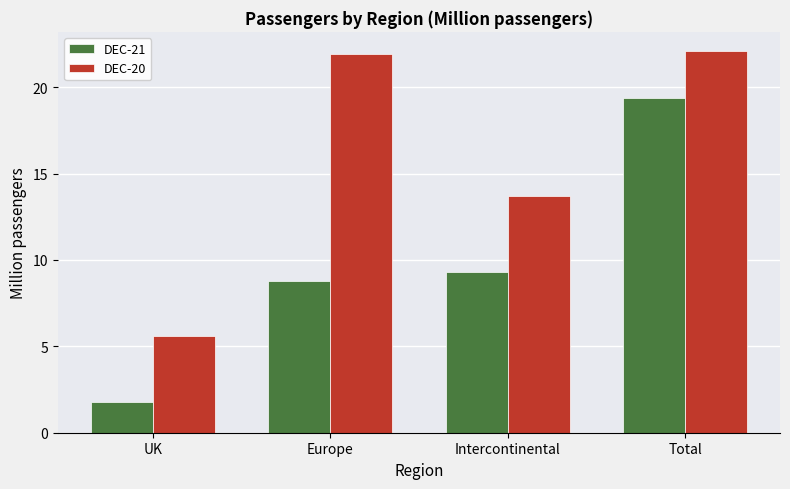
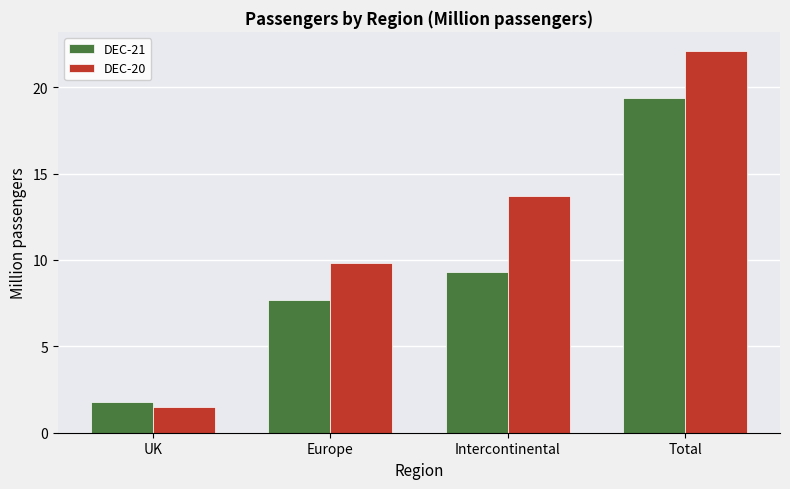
  {
    "DEC-21": {
      "UK": 1.8,
-     "Europe": 8.8,
+     "Europe": 7.7,
      "Intercontinental": 9.3,
      "Total": 19.4
    },
    "DEC-20": {
-     "UK": 5.6,
-     "Europe": 21.9,
+     "UK": 1.5,
+     "Europe": 9.8,
      "Intercontinental": 13.7,
      "Total": 22.1
    }
  }
